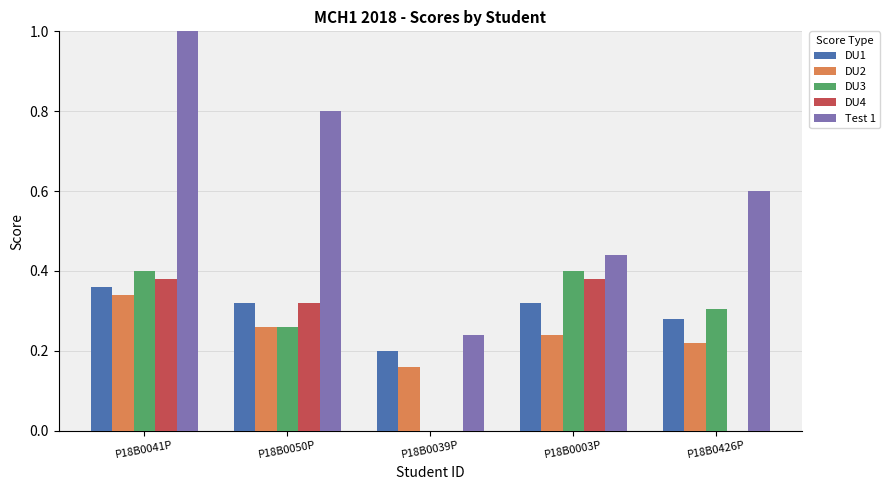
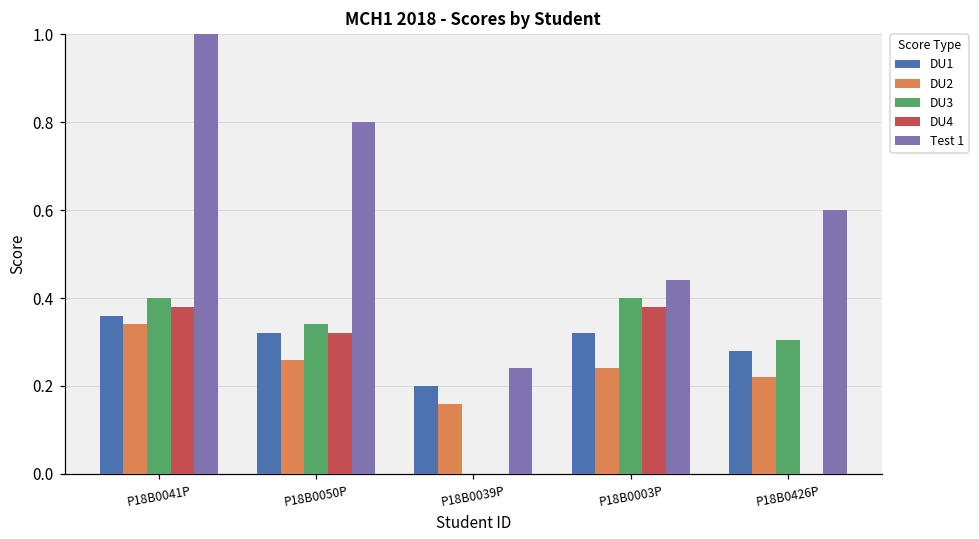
  {
    "DU3": {
      "P18B0041P": 0.40,
-     "P18B0050P": 0.26,
+     "P18B0050P": 0.34,
      "P18B0039P": 0.00,
      "P18B0003P": 0.40,
      "P18B0426P": 0.30
    }
  }
